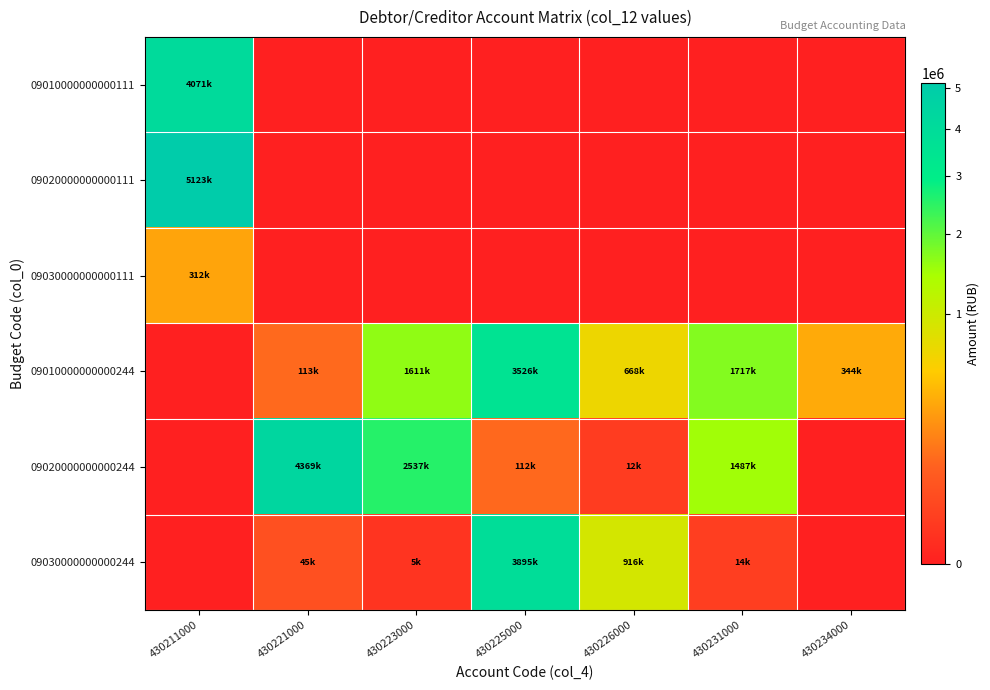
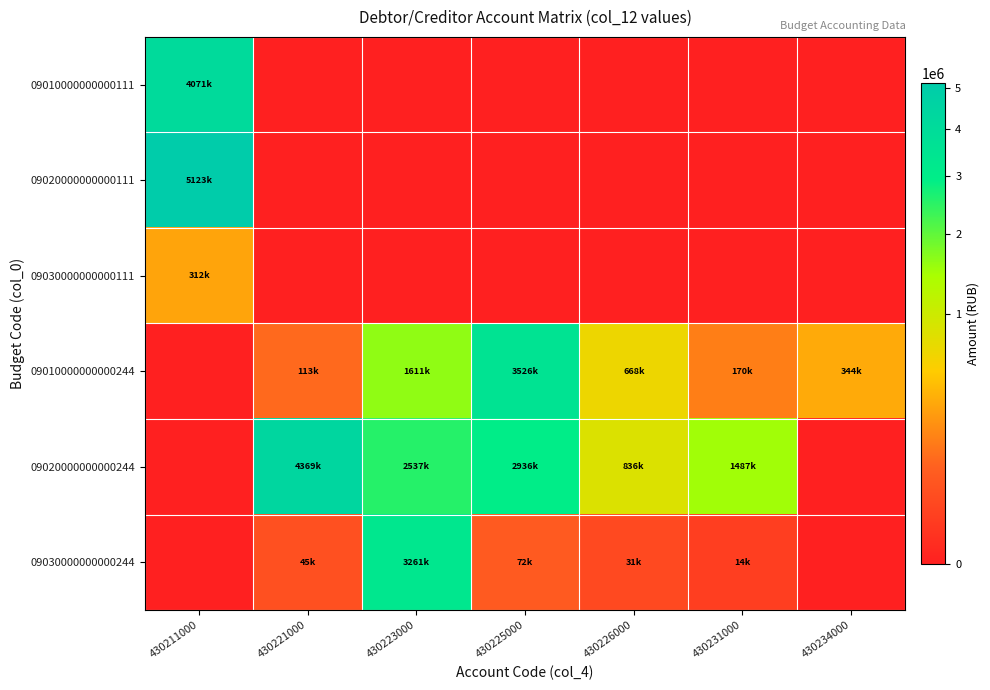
  {
    "09010000000000111": {
      "430211000": "4071k"
    },
    "09020000000000111": {
      "430211000": "5123k"
    },
    "09030000000000111": {
      "430211000": "312k"
    },
    "09010000000000244": {
      "430221000": "113k",
      "430223000": "1611k",
      "430225000": "3526k",
      "430226000": "668k",
-     "430231000": "1717k",
+     "430231000": "170k",
      "430234000": "344k"
    },
    "09020000000000244": {
      "430221000": "4369k",
      "430223000": "2537k",
-     "430225000": "112k",
-     "430226000": "12k",
+     "430225000": "2936k",
+     "430226000": "836k",
      "430231000": "1487k"
    },
    "09030000000000244": {
      "430221000": "45k",
-     "430223000": "5k",
-     "430225000": "3895k",
-     "430226000": "916k",
+     "430223000": "3261k",
+     "430225000": "72k",
+     "430226000": "31k",
      "430231000": "14k"
    }
  }
